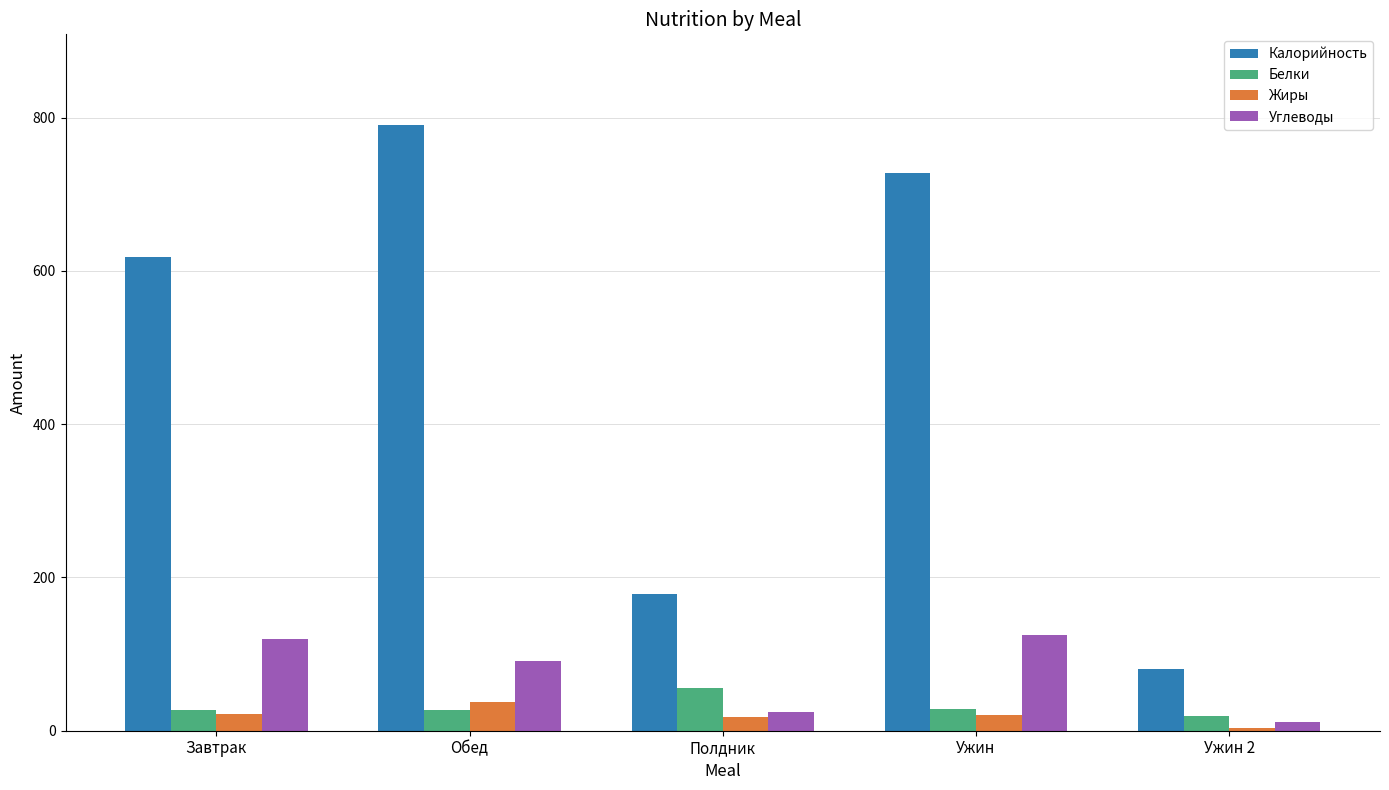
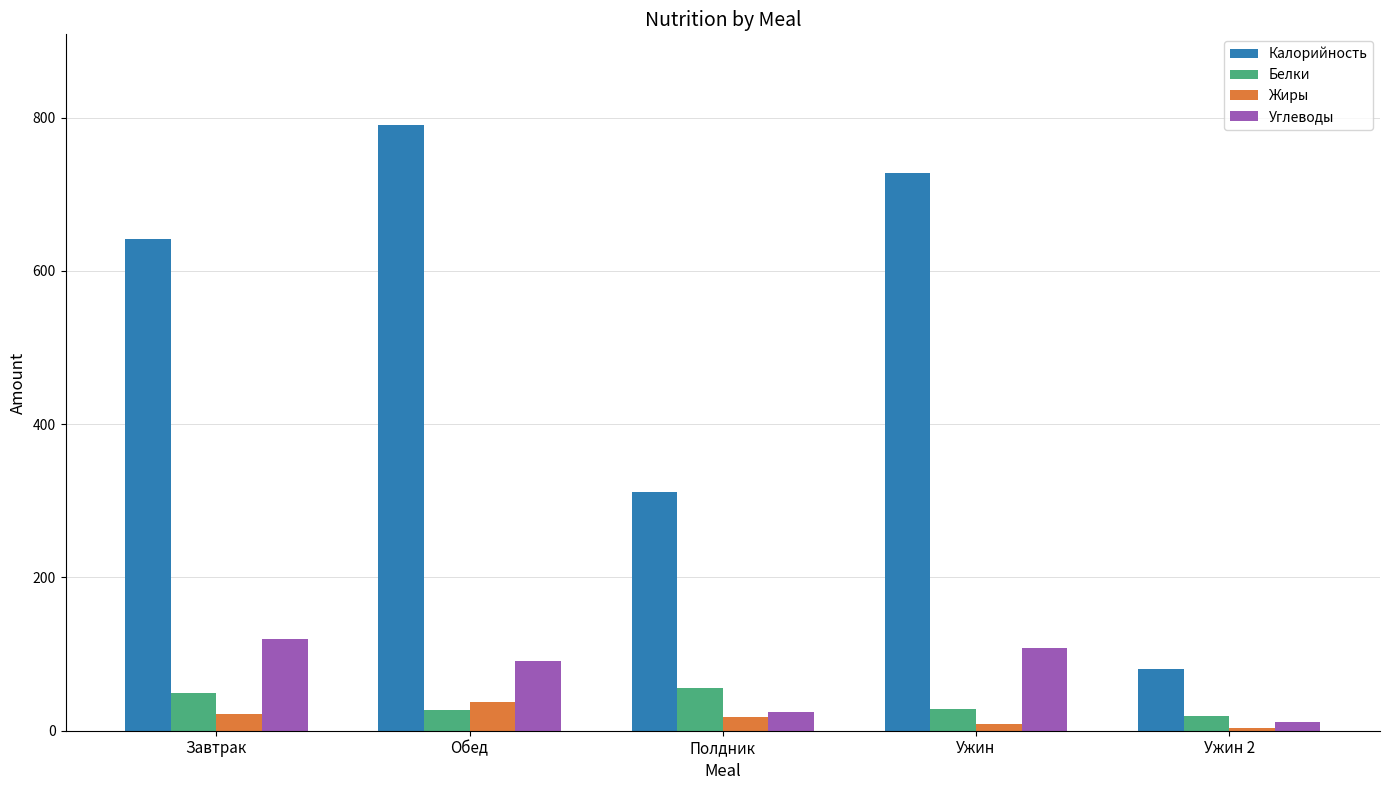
  {
    "Калорийность": {
-     "Завтрак": 620,
+     "Завтрак": 640,
      "Обед": 790,
-     "Полдник": 180,
+     "Полдник": 310,
      "Ужин": 730,
      "Ужин 2": 80
    },
    "Белки": {
-     "Завтрак": 30,
+     "Завтрак": 50,
      "Обед": 30,
      "Полдник": 60,
      "Ужин": 30,
      "Ужин 2": 20
    },
    "Жиры": {
      "Завтрак": 20,
      "Обед": 40,
      "Полдник": 20,
-     "Ужин": 20,
+     "Ужин": 10,
      "Ужин 2": 0
    },
    "Углеводы": {
      "Завтрак": 120,
      "Обед": 90,
      "Полдник": 20,
-     "Ужин": 120,
+     "Ужин": 110,
      "Ужин 2": 10
    }
  }
